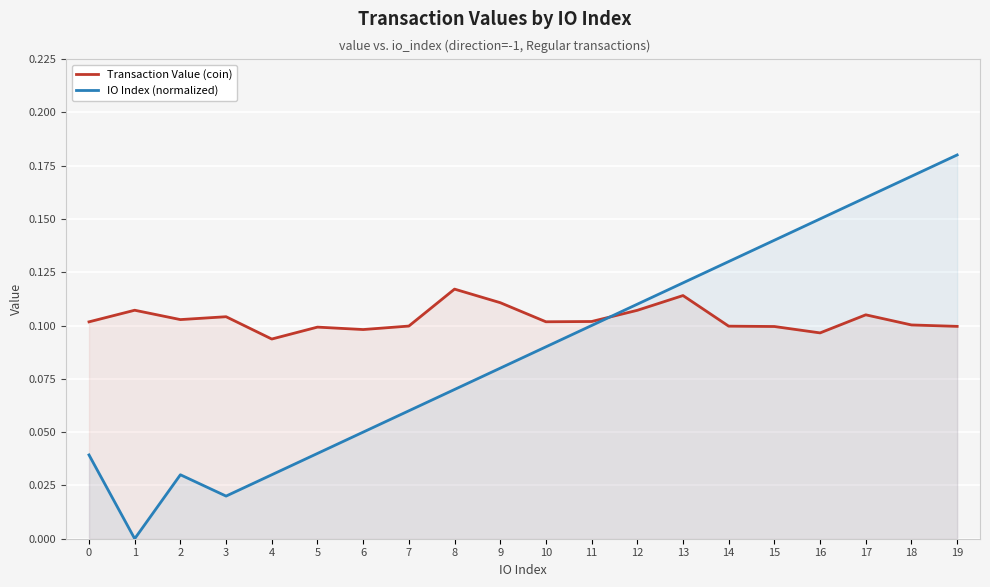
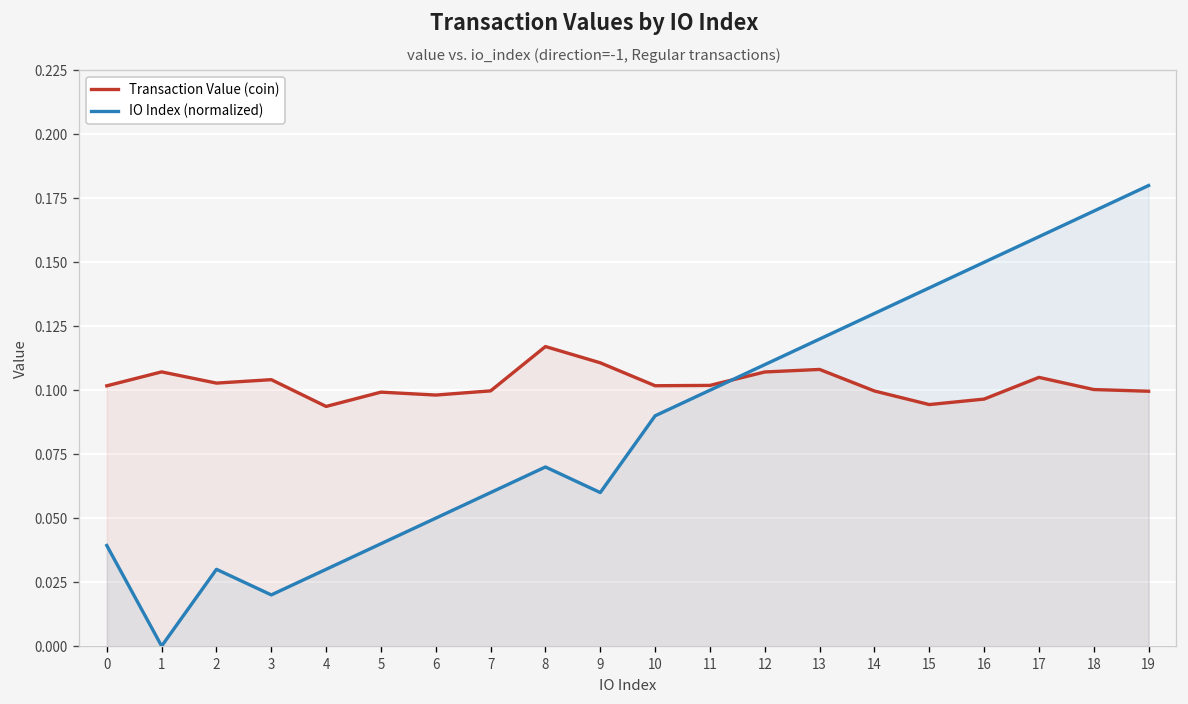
  {
    "Transaction Value (coin)": {
      "0": 0.102,
      "1": 0.107,
      "2": 0.103,
      "3": 0.104,
      "4": 0.094,
      "5": 0.099,
      "6": 0.098,
      "7": 0.100,
      "8": 0.117,
      "9": 0.111,
      "10": 0.102,
      "11": 0.102,
      "12": 0.107,
-     "13": 0.114,
+     "13": 0.108,
      "14": 0.100,
-     "15": 0.100,
+     "15": 0.094,
      "16": 0.097,
      "17": 0.105,
      "18": 0.100,
      "19": 0.100
    },
    "IO Index (normalized)": {
      "0": 0.039,
      "1": 0.000,
      "2": 0.030,
      "3": 0.020,
      "4": 0.030,
      "5": 0.040,
      "6": 0.050,
      "7": 0.060,
      "8": 0.070,
-     "9": 0.080,
+     "9": 0.060,
      "10": 0.090,
      "11": 0.100,
      "12": 0.110,
      "13": 0.120,
      "14": 0.130,
      "15": 0.140,
      "16": 0.150,
      "17": 0.160,
      "18": 0.170,
      "19": 0.180
    }
  }
